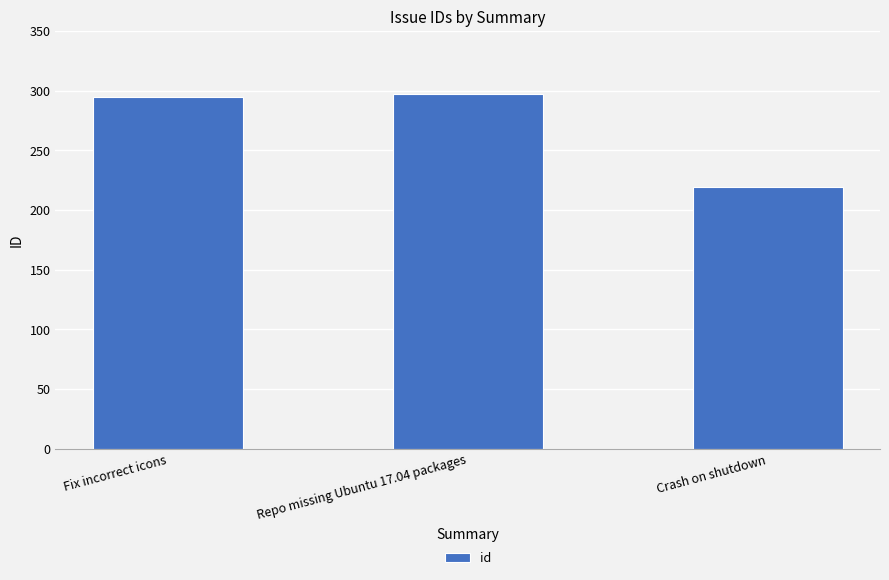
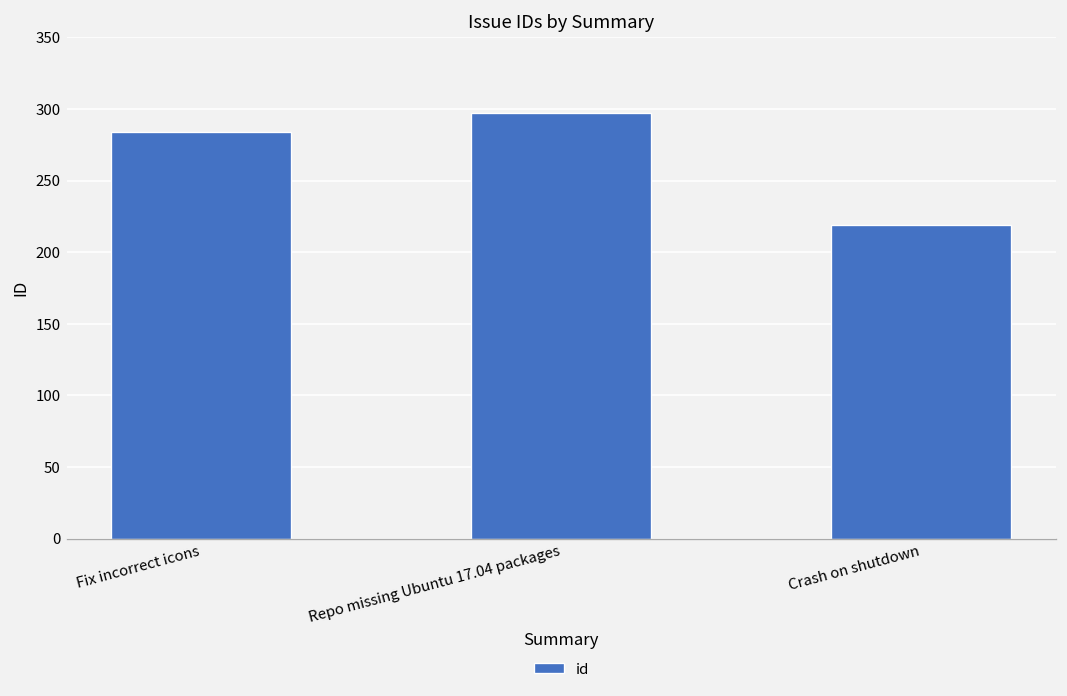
  {
-   "Fix incorrect icons": 295,
+   "Fix incorrect icons": 284,
    "Repo missing Ubuntu 17.04 packages": 297,
    "Crash on shutdown": 219
  }
